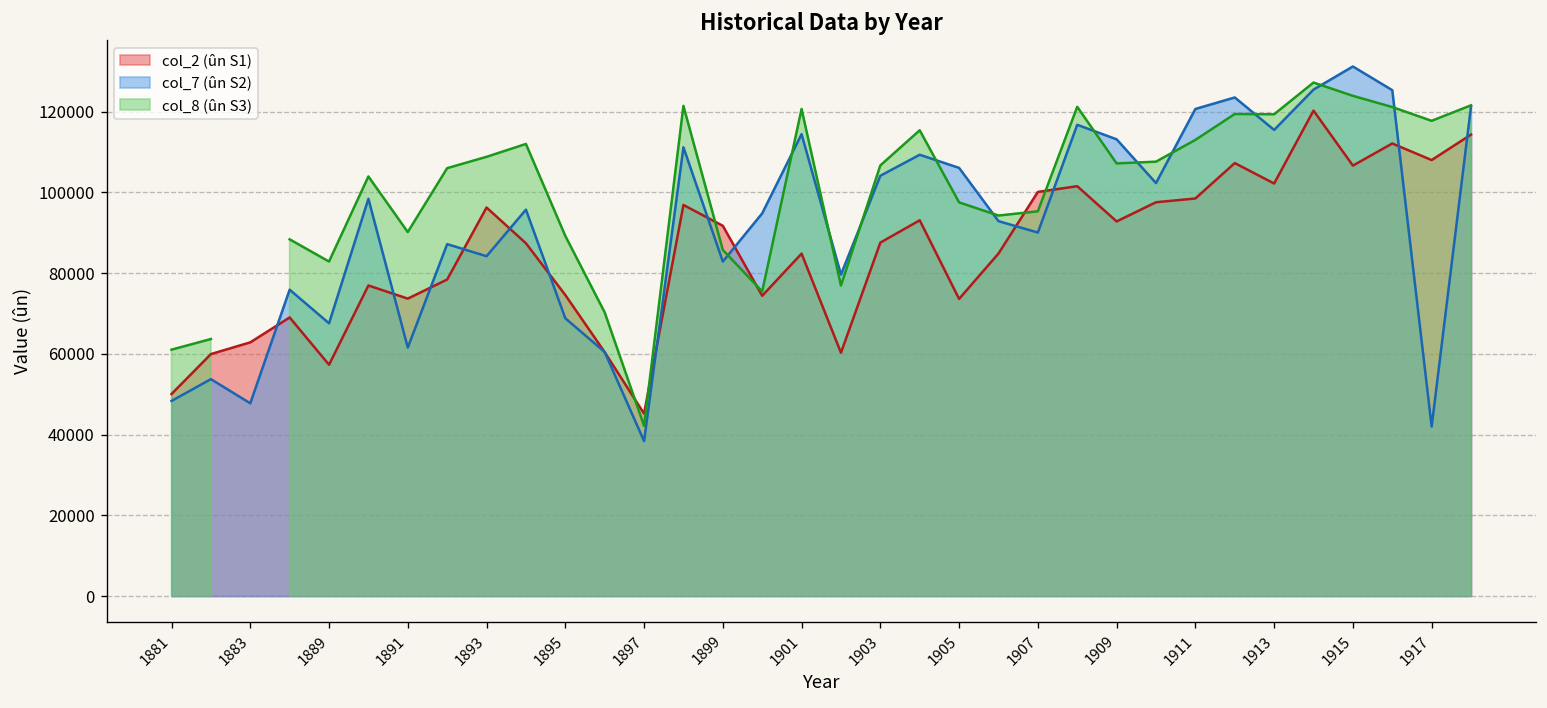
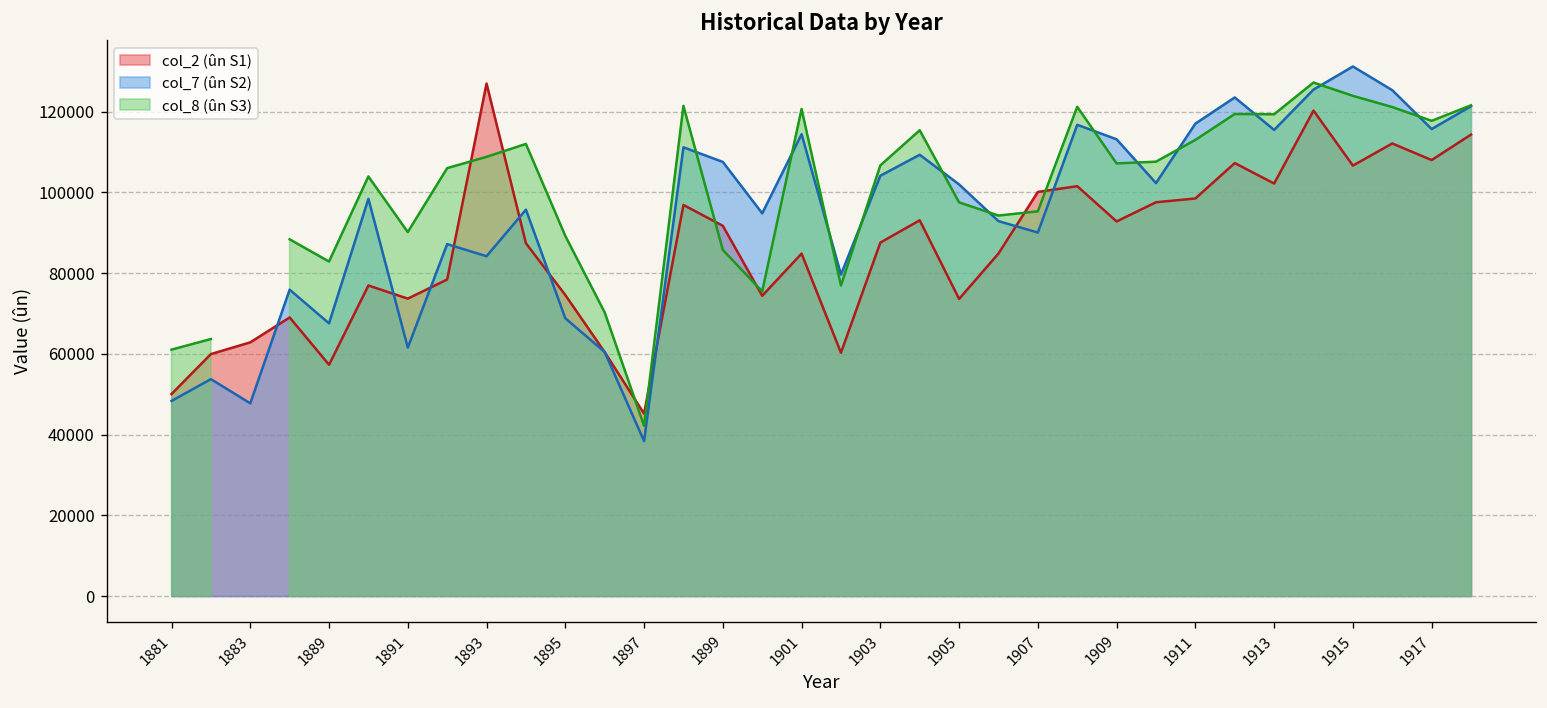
  {
    "col_2 (ûn S1)": {
      "1881": 50000,
      "1883": 63000,
      "1889": 57000,
      "1891": 74000,
-     "1893": 96000,
+     "1893": 127000,
      "1895": 75000,
      "1897": 45000,
      "1899": 92000,
      "1901": 85000,
      "1903": 88000,
      "1905": 74000,
      "1907": 100000,
      "1909": 93000,
      "1911": 98000,
      "1913": 102000,
      "1915": 107000,
      "1917": 108000
    },
    "col_7 (ûn S2)": {
      "1881": 48000,
      "1883": 48000,
      "1889": 68000,
      "1891": 62000,
      "1893": 84000,
      "1895": 69000,
      "1897": 38000,
-     "1899": 83000,
+     "1899": 108000,
      "1901": 114000,
      "1903": 104000,
-     "1905": 106000,
+     "1905": 102000,
      "1907": 90000,
      "1909": 113000,
-     "1911": 121000,
+     "1911": 117000,
      "1913": 115000,
      "1915": 131000,
-     "1917": 42000
+     "1917": 116000
    }
  }
